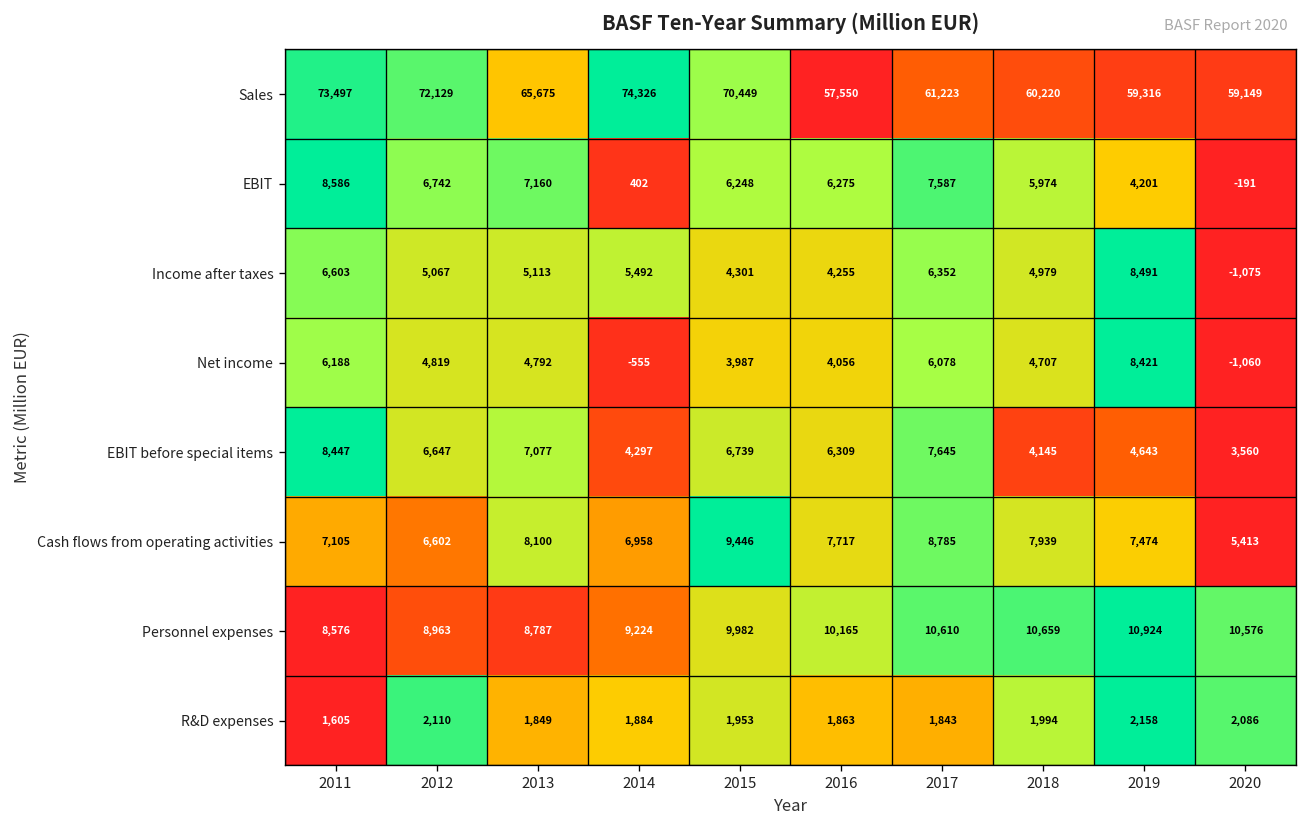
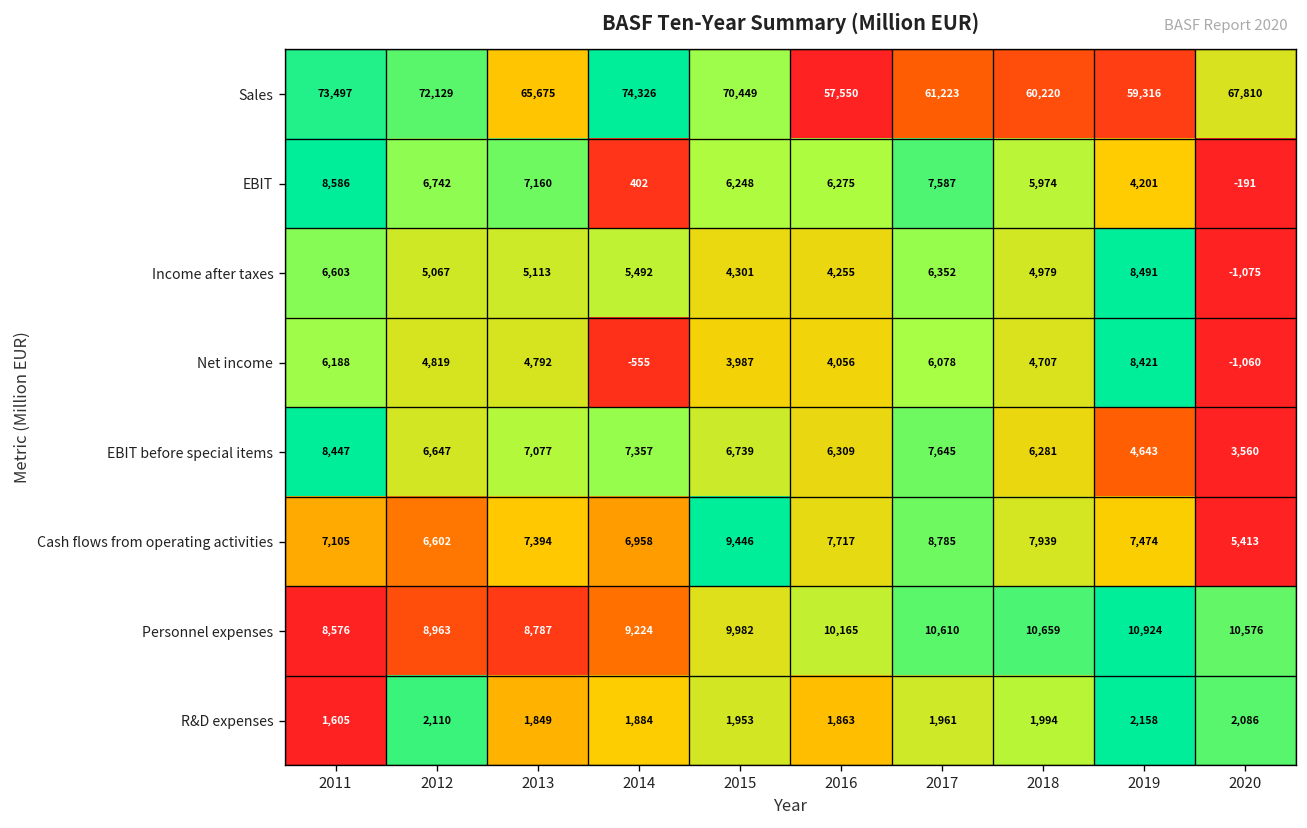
  {
    "Sales": {
      "2011": "73,497",
      "2012": "72,129",
      "2013": "65,675",
      "2014": "74,326",
      "2015": "70,449",
      "2016": "57,550",
      "2017": "61,223",
      "2018": "60,220",
      "2019": "59,316",
-     "2020": "59,149"
+     "2020": "67,810"
    },
    "EBIT": {
      "2011": "8,586",
      "2012": "6,742",
      "2013": "7,160",
      "2014": "402",
      "2015": "6,248",
      "2016": "6,275",
      "2017": "7,587",
      "2018": "5,974",
      "2019": "4,201",
      "2020": "-191"
    },
    "Income after taxes": {
      "2011": "6,603",
      "2012": "5,067",
      "2013": "5,113",
      "2014": "5,492",
      "2015": "4,301",
      "2016": "4,255",
      "2017": "6,352",
      "2018": "4,979",
      "2019": "8,491",
      "2020": "-1,075"
    },
    "Net income": {
      "2011": "6,188",
      "2012": "4,819",
      "2013": "4,792",
      "2014": "-555",
      "2015": "3,987",
      "2016": "4,056",
      "2017": "6,078",
      "2018": "4,707",
      "2019": "8,421",
      "2020": "-1,060"
    },
    "EBIT before special items": {
      "2011": "8,447",
      "2012": "6,647",
      "2013": "7,077",
-     "2014": "4,297",
+     "2014": "7,357",
      "2015": "6,739",
      "2016": "6,309",
      "2017": "7,645",
-     "2018": "4,145",
+     "2018": "6,281",
      "2019": "4,643",
      "2020": "3,560"
    },
    "Cash flows from operating activities": {
      "2011": "7,105",
      "2012": "6,602",
-     "2013": "8,100",
+     "2013": "7,394",
      "2014": "6,958",
      "2015": "9,446",
      "2016": "7,717",
      "2017": "8,785",
      "2018": "7,939",
      "2019": "7,474",
      "2020": "5,413"
    },
    "Personnel expenses": {
      "2011": "8,576",
      "2012": "8,963",
      "2013": "8,787",
      "2014": "9,224",
      "2015": "9,982",
      "2016": "10,165",
      "2017": "10,610",
      "2018": "10,659",
      "2019": "10,924",
      "2020": "10,576"
    },
    "R&D expenses": {
      "2011": "1,605",
      "2012": "2,110",
      "2013": "1,849",
      "2014": "1,884",
      "2015": "1,953",
      "2016": "1,863",
-     "2017": "1,843",
+     "2017": "1,961",
      "2018": "1,994",
      "2019": "2,158",
      "2020": "2,086"
    }
  }
